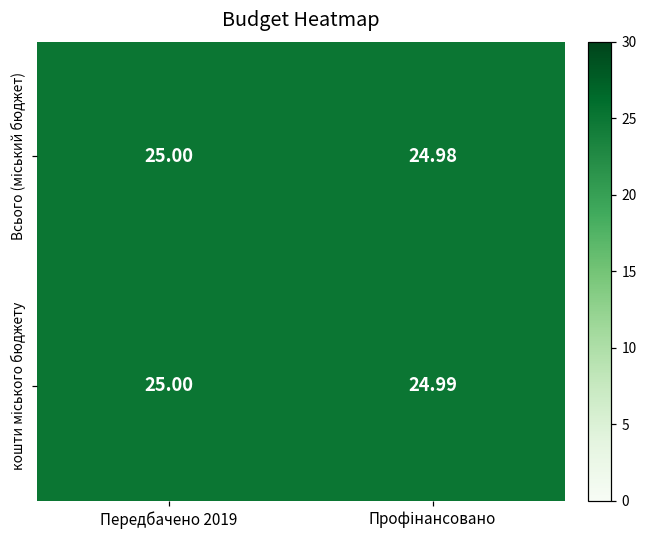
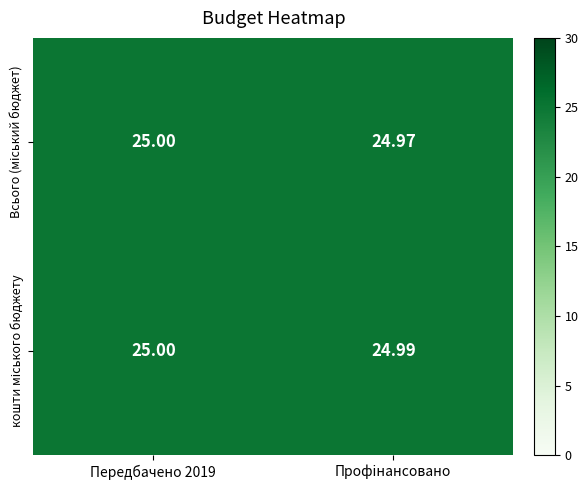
  {
    "Всього (міський бюджет)": {
      "Передбачено 2019": 25.00,
-     "Профінансовано": 24.98
+     "Профінансовано": 24.97
    },
    "кошти міського бюджету": {
      "Передбачено 2019": 25.00,
      "Профінансовано": 24.99
    }
  }
